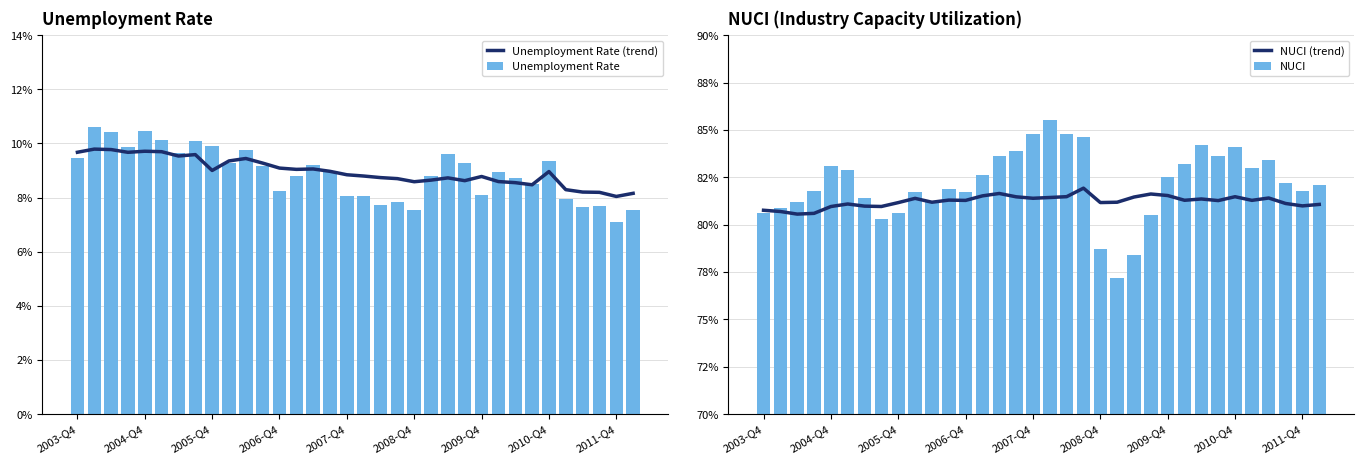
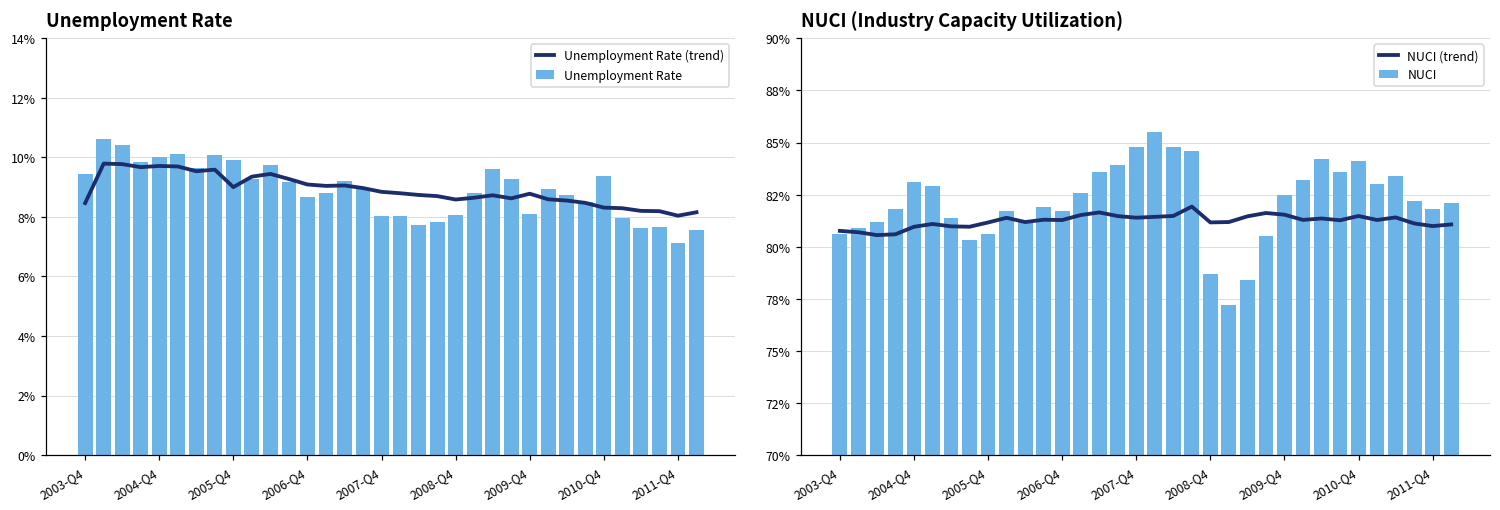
  {
    "Unemployment Rate": {
      "Unemployment Rate (trend)": {
-       "2003-Q4": "9.7%",
+       "2003-Q4": "8.5%",
        "2004-Q4": "9.7%",
        "2005-Q4": "9.0%",
        "2006-Q4": "9.1%",
        "2007-Q4": "8.8%",
        "2008-Q4": "8.6%",
        "2009-Q4": "8.8%",
-       "2010-Q4": "9.0%",
+       "2010-Q4": "8.3%",
        "2011-Q4": "8.0%"
      },
      "Unemployment Rate": {
        "2003-Q4": "9.5%",
-       "2004-Q4": "10.5%",
+       "2004-Q4": "10.0%",
        "2005-Q4": "9.9%",
-       "2006-Q4": "8.2%",
+       "2006-Q4": "8.7%",
        "2007-Q4": "8.0%",
-       "2008-Q4": "7.5%",
+       "2008-Q4": "8.1%",
        "2009-Q4": "8.1%",
        "2010-Q4": "9.4%",
        "2011-Q4": "7.1%"
      }
    }
  }
